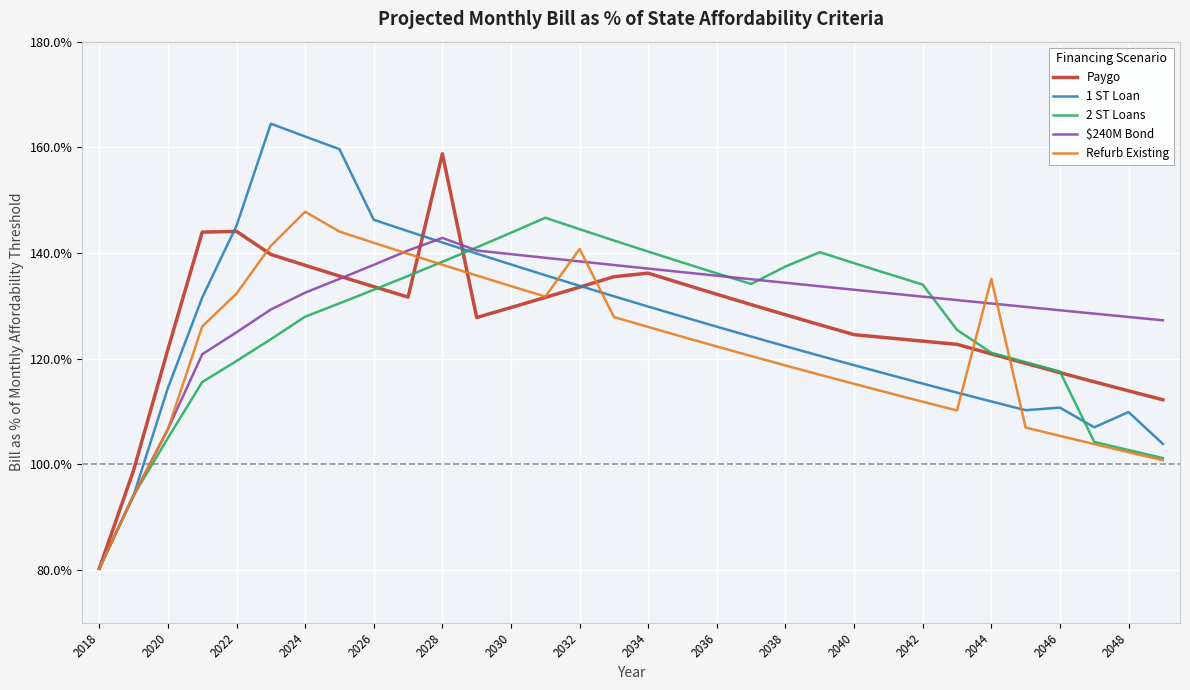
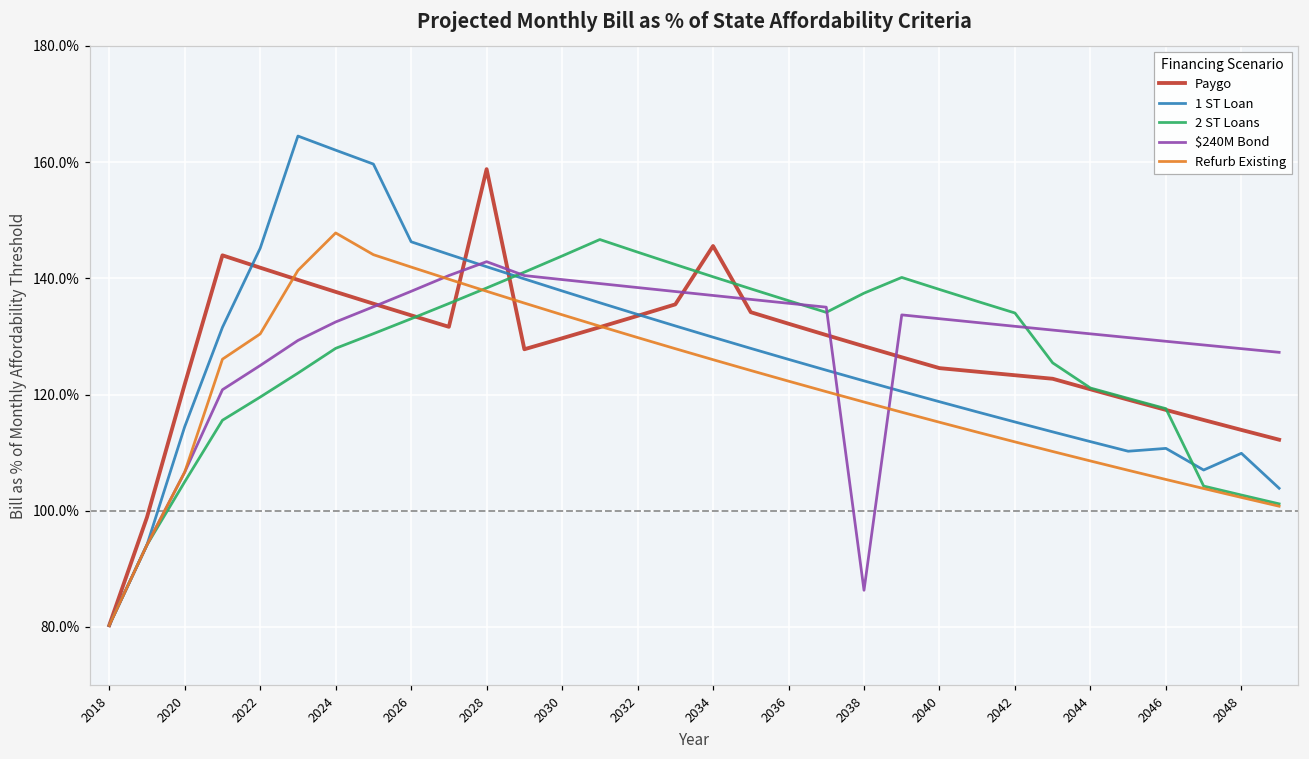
  {
    "Paygo": {
      "2020": "122%",
-     "2022": "144%",
+     "2022": "142%",
      "2024": "138%",
      "2026": "134%",
      "2028": "159%",
      "2030": "130%",
-     "2034": "136%",
+     "2034": "146%",
      "2036": "132%",
      "2038": "128%",
      "2040": "125%",
      "2042": "123%",
      "2048": "114%"
    },
    "1 ST Loan": {
      "2020": "114%",
      "2022": "145%",
      "2024": "162%",
      "2026": "146%",
      "2028": "142%",
      "2030": "138%",
      "2034": "130%",
      "2036": "126%",
      "2038": "122%",
      "2040": "119%",
      "2042": "115%",
      "2044": "112%",
      "2046": "111%",
      "2048": "110%"
    },
    "2 ST Loans": {
      "2020": "105%",
      "2022": "120%",
      "2024": "128%",
      "2026": "133%",
      "2028": "138%",
      "2030": "144%",
      "2032": "145%",
      "2034": "140%",
      "2038": "137%",
      "2040": "138%",
      "2042": "134%"
    },
    "$240M Bond": {
      "2022": "125%",
      "2024": "132%",
      "2026": "138%",
      "2028": "143%",
      "2030": "140%",
      "2032": "138%",
      "2034": "137%",
-     "2038": "134%",
+     "2038": "86%",
      "2040": "133%",
      "2042": "132%",
      "2044": "130%",
      "2046": "129%",
      "2048": "128%"
    },
    "Refurb Existing": {
-     "2022": "132%",
+     "2022": "130%",
      "2024": "148%",
      "2026": "142%",
      "2028": "138%",
      "2030": "134%",
-     "2032": "141%",
+     "2032": "130%",
      "2034": "126%",
      "2036": "122%",
      "2038": "119%",
      "2040": "115%",
      "2042": "112%",
-     "2044": "135%",
+     "2044": "109%",
      "2046": "105%"
    }
  }
